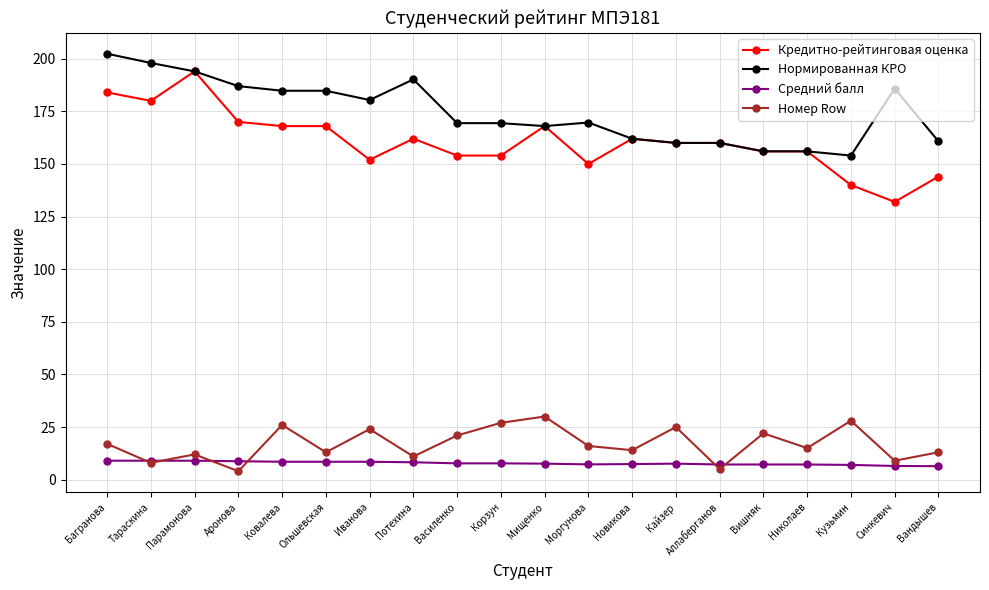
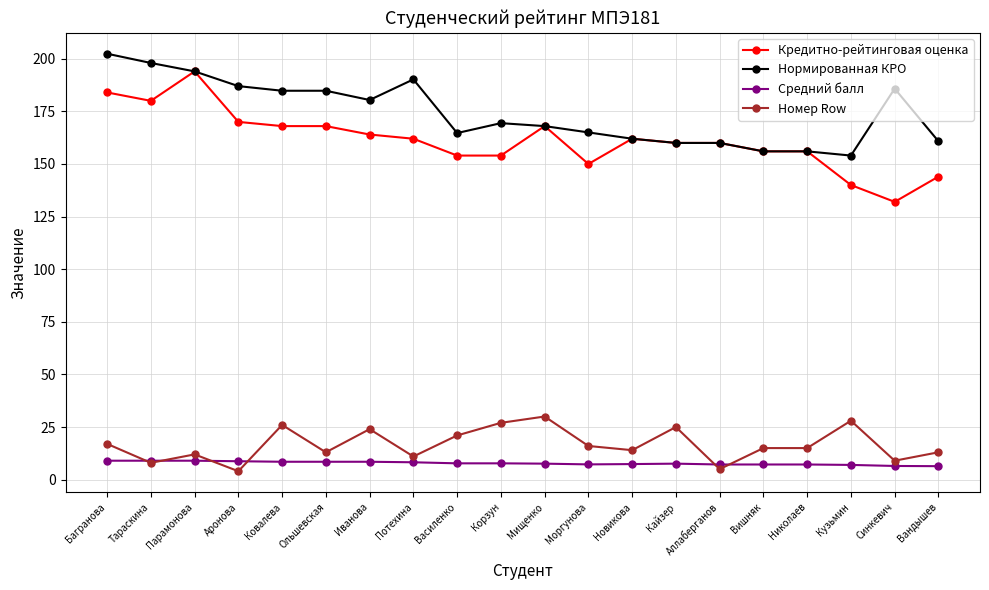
  {
    "Кредитно-рейтинговая оценка": {
      "Багранова": 184,
      "Тараскина": 180,
      "Аронова": 170,
      "Ковалева": 168,
      "Ольшевская": 168,
-     "Иванова": 152,
+     "Иванова": 164,
      "Потехина": 162,
      "Василенко": 154,
      "Корзун": 154,
      "Моргунова": 150,
      "Кузьмин": 140,
      "Синкевич": 132,
      "Вандышев": 144
    },
    "Нормированная КРО": {
      "Багранова": 202,
      "Тараскина": 198,
      "Аронова": 187,
      "Ковалева": 185,
      "Ольшевская": 185,
      "Иванова": 180,
      "Потехина": 190,
-     "Василенко": 169,
+     "Василенко": 165,
      "Корзун": 169,
-     "Моргунова": 170,
+     "Моргунова": 165,
      "Кузьмин": 154,
      "Вандышев": 161
    },
    "Средний балл": {
      "Багранова": 9,
      "Парамонова": 9,
      "Аронова": 9,
      "Ковалева": 9,
      "Ольшевская": 9,
      "Иванова": 9,
      "Потехина": 8,
      "Василенко": 8,
      "Корзун": 8,
      "Мищенко": 8,
      "Моргунова": 7,
      "Новикова": 7,
      "Кайзер": 8,
      "Аллаберганов": 7,
      "Вишняк": 7,
      "Николаев": 7,
      "Кузьмин": 7,
      "Синкевич": 7,
      "Вандышев": 6
    },
    "Номер Row": {
      "Багранова": 17,
      "Парамонова": 12,
      "Аронова": 4,
      "Ковалева": 26,
      "Ольшевская": 13,
      "Иванова": 24,
      "Потехина": 11,
      "Василенко": 21,
      "Корзун": 27,
      "Мищенко": 30,
      "Моргунова": 16,
      "Новикова": 14,
      "Кайзер": 25,
      "Аллаберганов": 5,
-     "Вишняк": 22,
+     "Вишняк": 15,
      "Николаев": 15,
      "Кузьмин": 28,
      "Синкевич": 9,
      "Вандышев": 13
    }
  }
